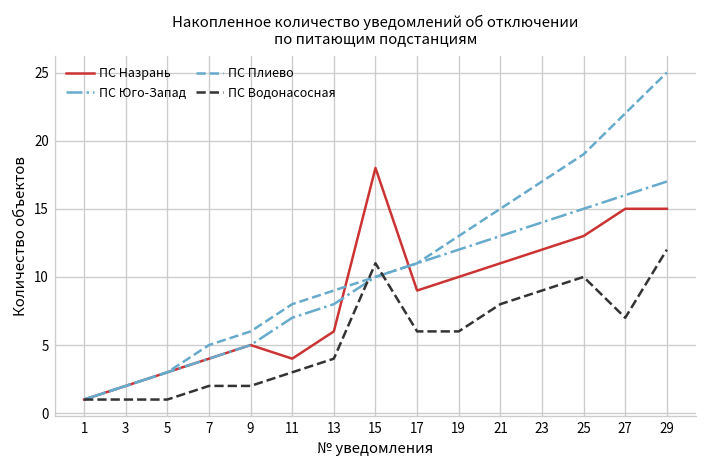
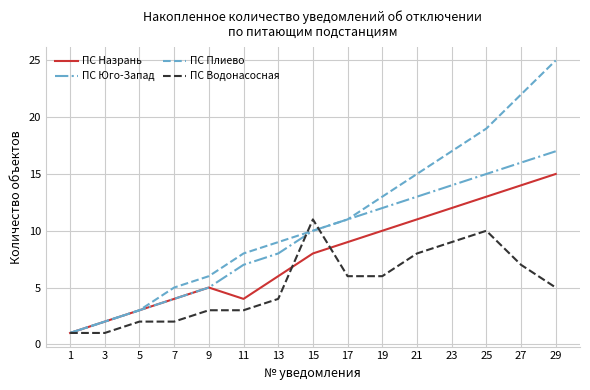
  {
    "ПС Назрань": {
      "11": 4,
      "13": 6,
-     "15": 18,
+     "15": 8,
      "17": 9,
      "19": 10,
      "21": 11,
      "23": 12,
      "25": 13,
-     "27": 15,
+     "27": 14,
      "29": 15
    },
    "ПС Водонасосная": {
      "3": 1,
-     "5": 1,
+     "5": 2,
      "7": 2,
-     "9": 2,
+     "9": 3,
      "11": 3,
      "13": 4,
      "15": 11,
      "17": 6,
      "19": 6,
      "21": 8,
      "23": 9,
      "25": 10,
      "27": 7,
-     "29": 12
+     "29": 5
    }
  }
